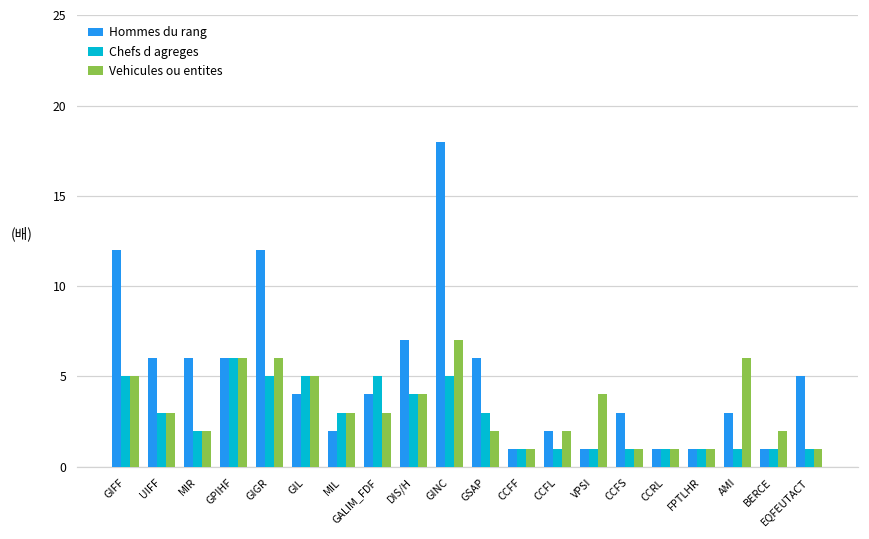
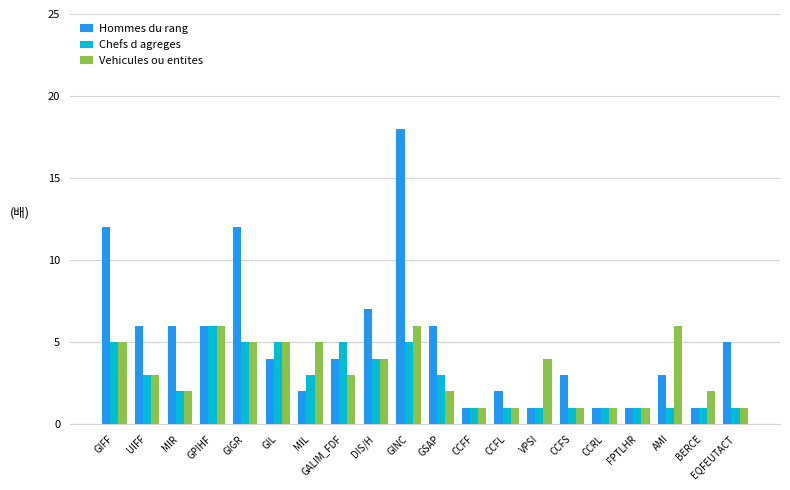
  {
    "Vehicules ou entites": {
      "GIFF": 5,
      "UIFF": 3,
      "MIR": 2,
      "GPIHF": 6,
-     "GIGR": 6,
+     "GIGR": 5,
      "GIL": 5,
-     "MIL": 3,
+     "MIL": 5,
      "GALIM_FDF": 3,
      "DIS/H": 4,
-     "GINC": 7,
+     "GINC": 6,
      "GSAP": 2,
      "CCFF": 1,
-     "CCFL": 2,
+     "CCFL": 1,
      "VPSI": 4,
      "CCFS": 1,
      "CCRL": 1,
      "FPTLHR": 1,
      "AMI": 6,
      "BERCE": 2,
      "EQFEUTACT": 1
    }
  }
